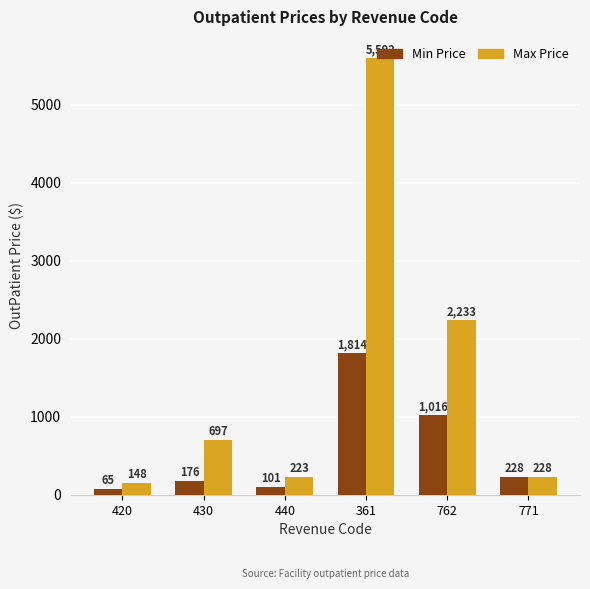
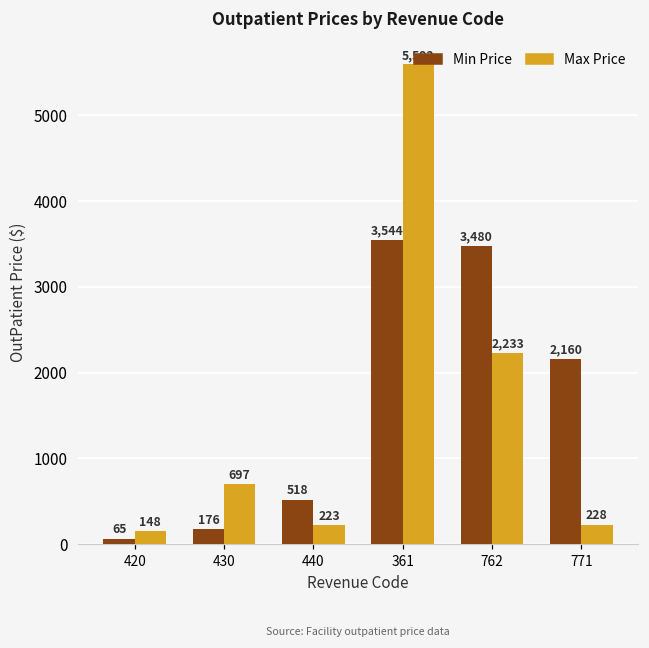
  {
    "Min Price": {
      "420": "65",
      "430": "176",
-     "440": "101",
-     "361": "1,814",
-     "762": "1,016",
-     "771": "228"
+     "440": "518",
+     "361": "3,544",
+     "762": "3,480",
+     "771": "2,160"
    },
    "Max Price": {
      "420": "148",
      "430": "697",
      "440": "223",
      "361": "5,592",
      "762": "2,233",
      "771": "228"
    }
  }
